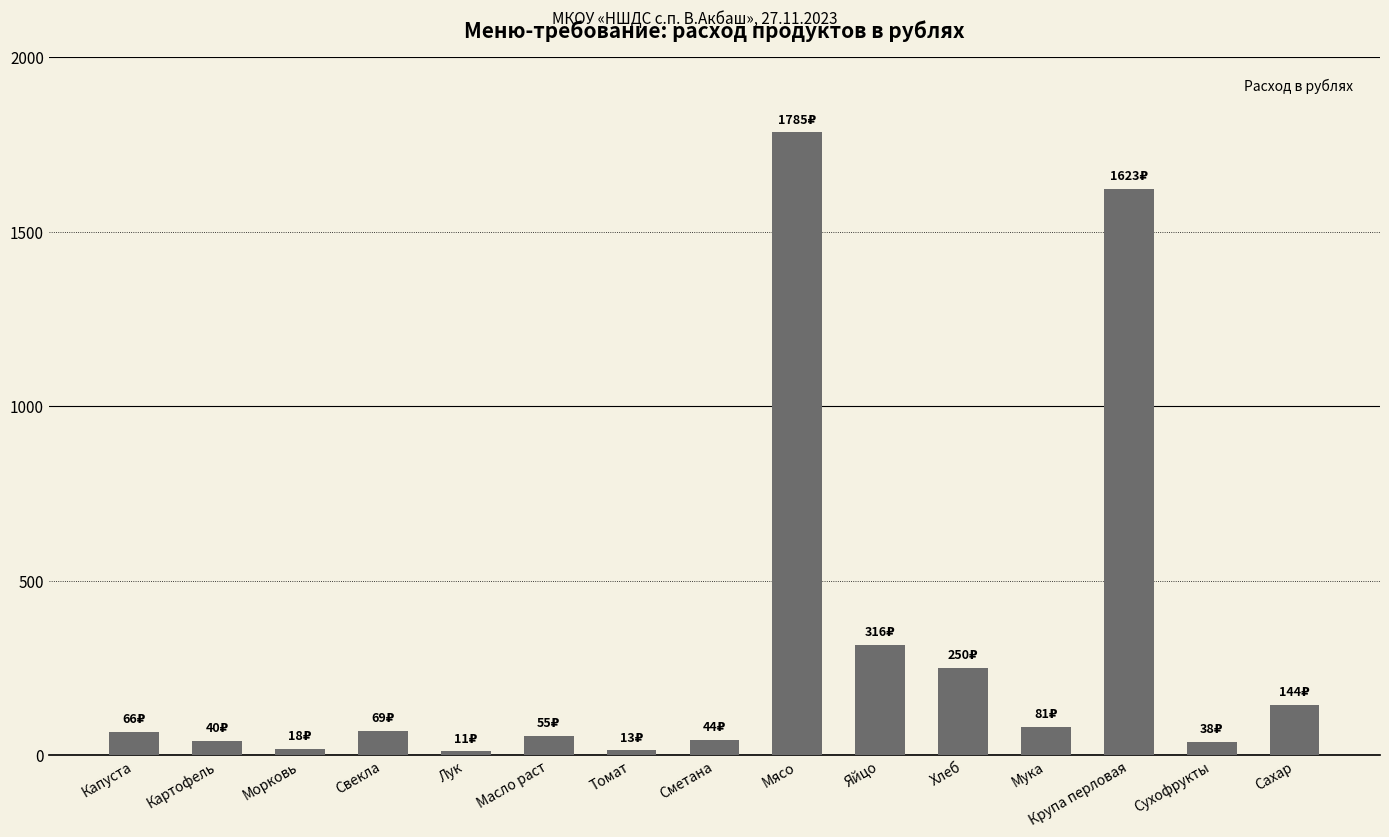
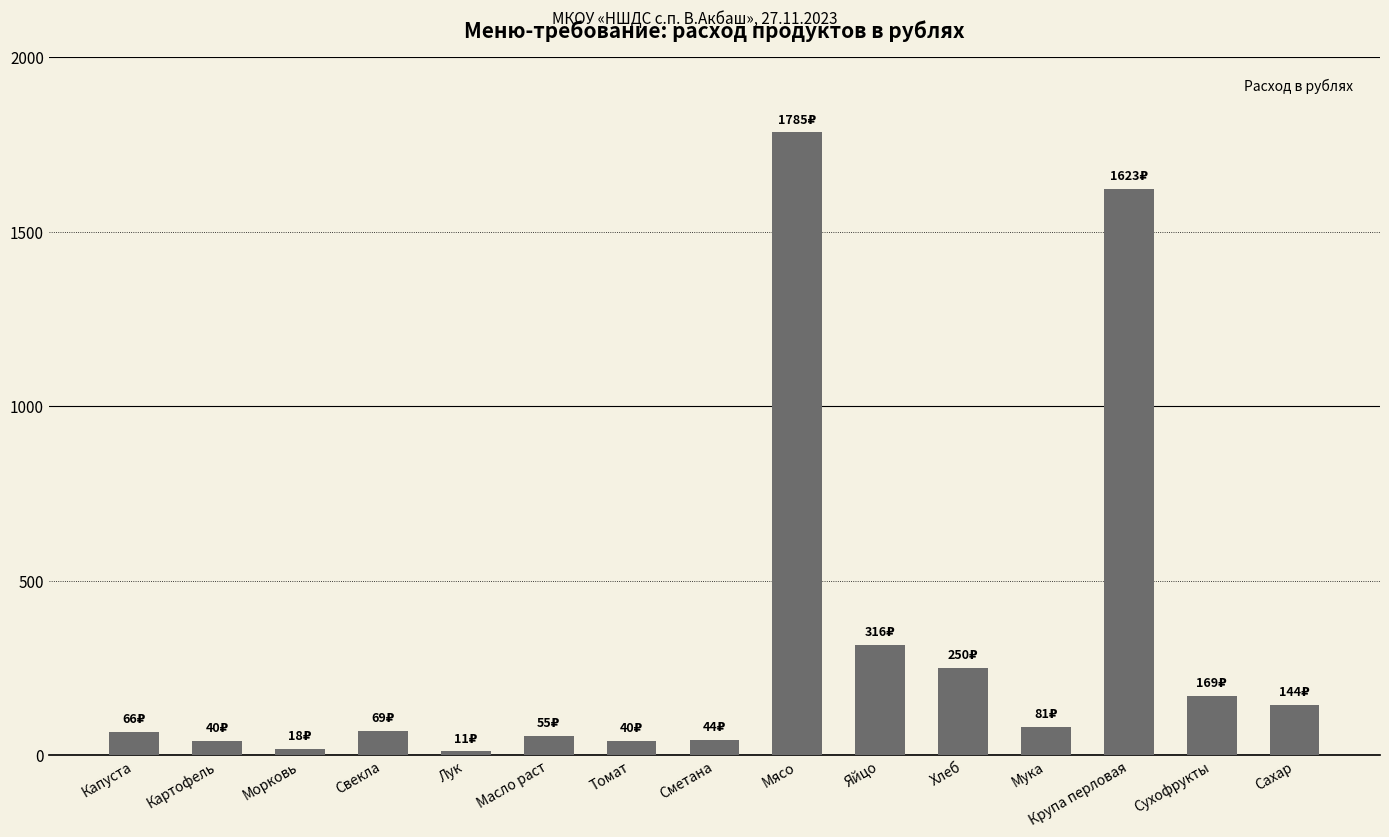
  {
    "Капуста": "66₽",
    "Картофель": "40₽",
    "Морковь": "18₽",
    "Свекла": "69₽",
    "Лук": "11₽",
    "Масло раст": "55₽",
-   "Томат": "13₽",
+   "Томат": "40₽",
    "Сметана": "44₽",
    "Мясо": "1785₽",
    "Яйцо": "316₽",
    "Хлеб": "250₽",
    "Мука": "81₽",
    "Крупа перловая": "1623₽",
-   "Сухофрукты": "38₽",
+   "Сухофрукты": "169₽",
    "Сахар": "144₽"
  }
